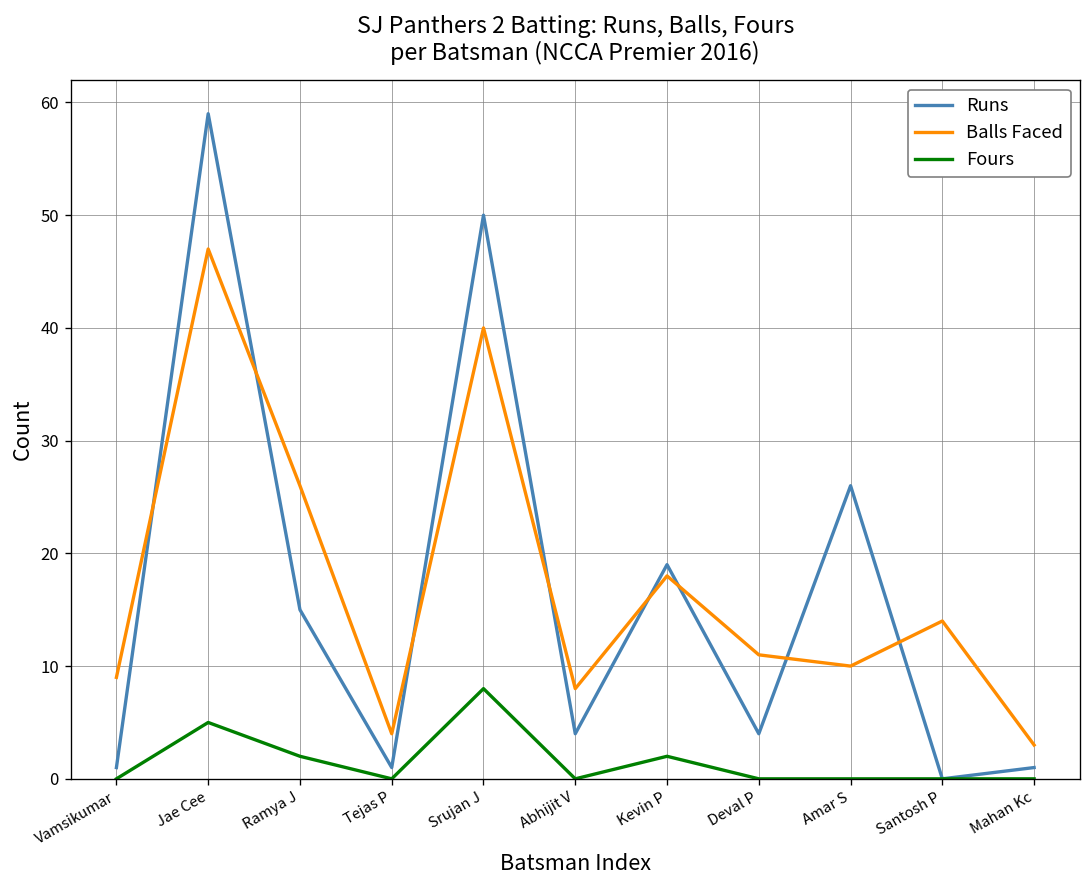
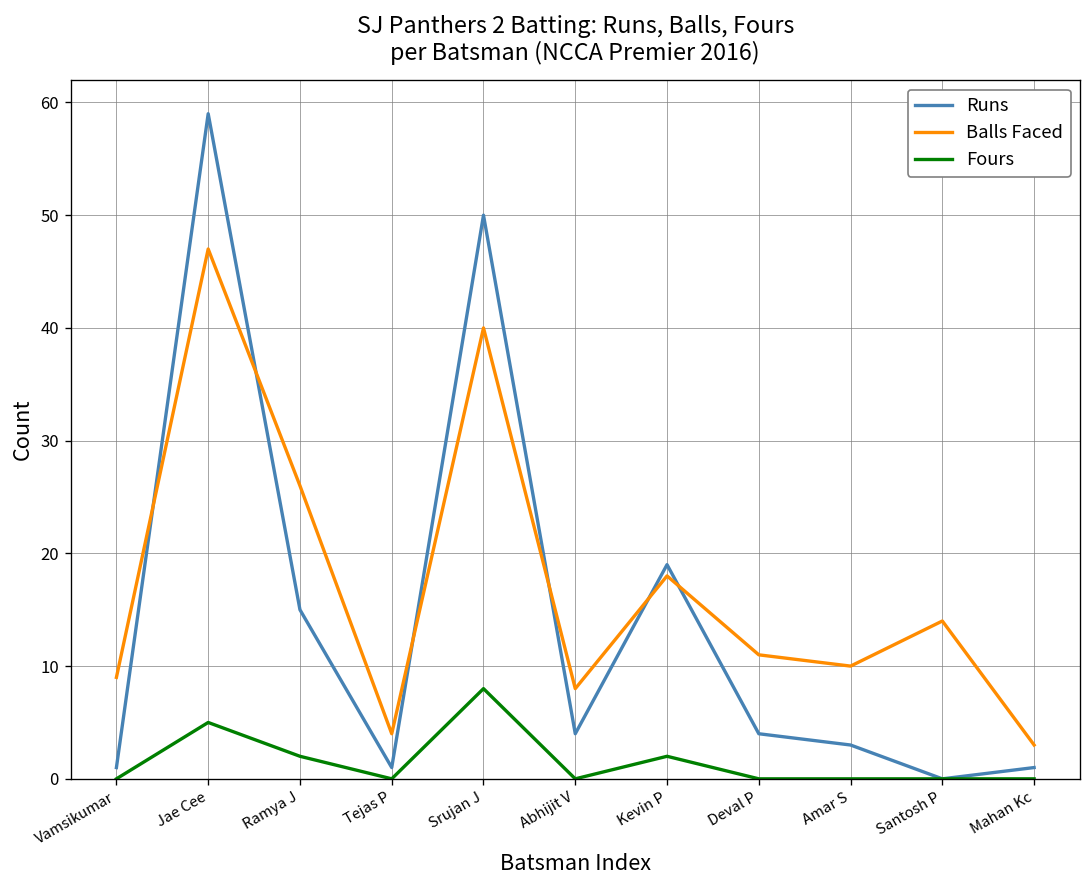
  {
    "Runs": {
      "Vamsikumar": 1,
      "Jae Cee": 59,
      "Ramya J": 15,
      "Tejas P": 1,
      "Srujan J": 50,
      "Abhijit V": 4,
      "Kevin P": 19,
      "Deval P": 4,
-     "Amar S": 26,
+     "Amar S": 3,
      "Mahan Kc": 1
    },
    "Balls Faced": {
      "Vamsikumar": 9,
      "Jae Cee": 47,
      "Ramya J": 26,
      "Tejas P": 4,
      "Srujan J": 40,
      "Abhijit V": 8,
      "Kevin P": 18,
      "Deval P": 11,
      "Amar S": 10,
      "Santosh P": 14,
      "Mahan Kc": 3
    },
    "Fours": {
      "Vamsikumar": 0,
      "Jae Cee": 5,
      "Ramya J": 2,
      "Tejas P": 0,
      "Srujan J": 8,
      "Abhijit V": 0,
      "Kevin P": 2,
      "Deval P": 0,
      "Amar S": 0,
      "Mahan Kc": 0
    }
  }
